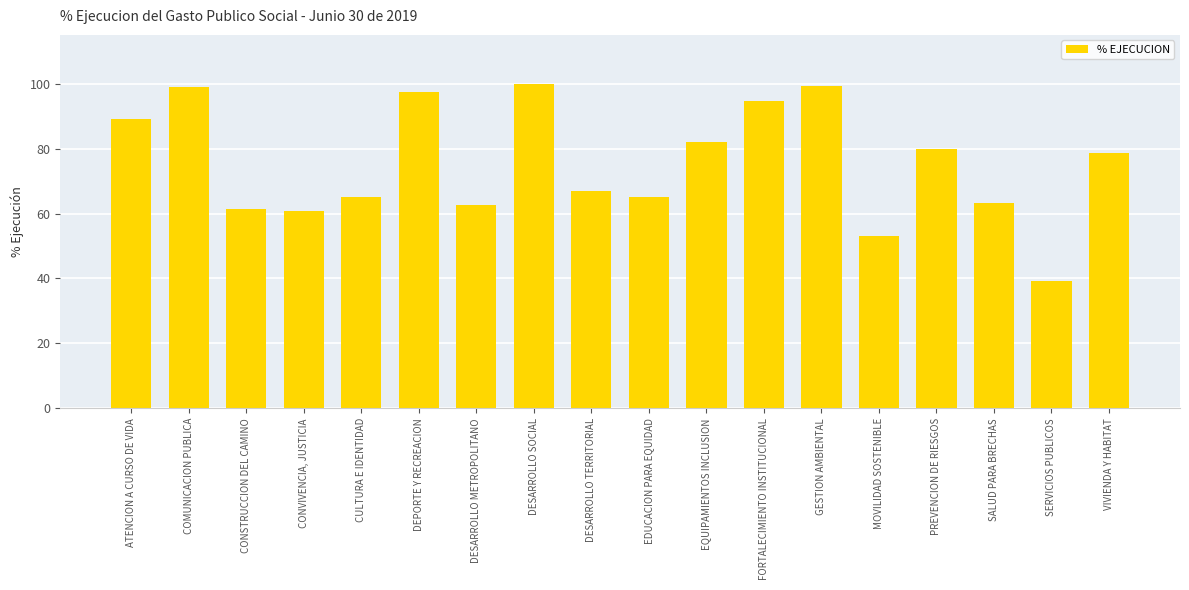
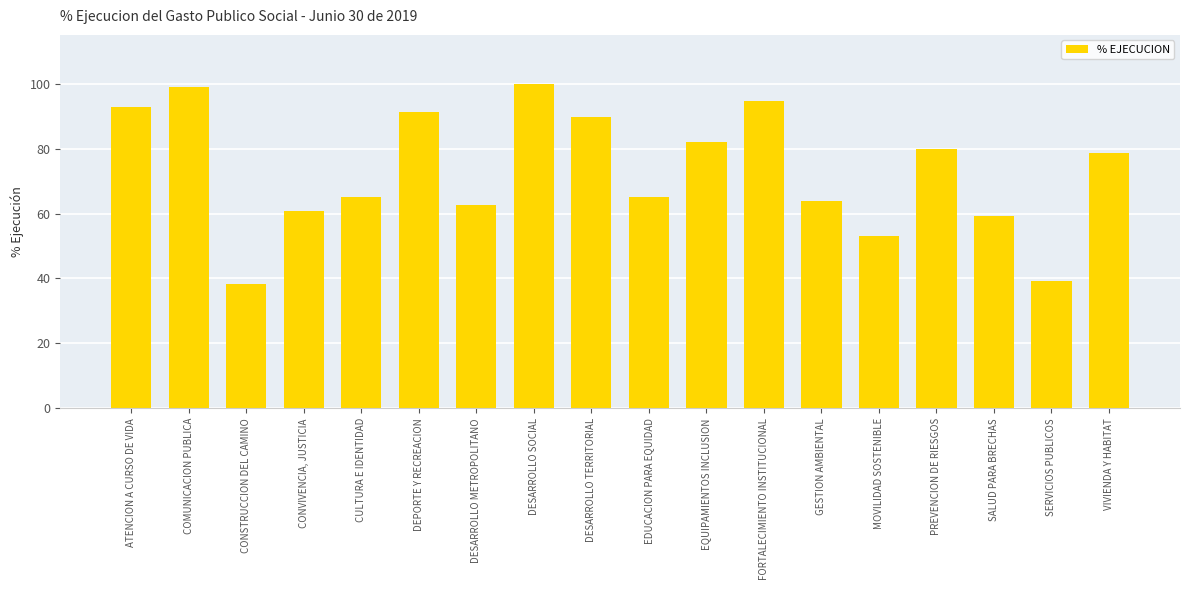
  {
-   "ATENCION A CURSO DE VIDA": 89,
+   "ATENCION A CURSO DE VIDA": 93,
    "COMUNICACION PUBLICA": 99,
-   "CONSTRUCCION DEL CAMINO": 61,
+   "CONSTRUCCION DEL CAMINO": 38,
    "CONVIVENCIA, JUSTICIA": 61,
    "CULTURA E IDENTIDAD": 65,
-   "DEPORTE Y RECREACION": 97,
+   "DEPORTE Y RECREACION": 91,
    "DESARROLLO METROPOLITANO": 63,
    "DESARROLLO SOCIAL": 100,
-   "DESARROLLO TERRITORIAL": 67,
+   "DESARROLLO TERRITORIAL": 90,
    "EDUCACION PARA EQUIDAD": 65,
    "EQUIPAMIENTOS INCLUSION": 82,
    "FORTALECIMIENTO INSTITUCIONAL": 95,
-   "GESTION AMBIENTAL": 99,
+   "GESTION AMBIENTAL": 64,
    "MOVILIDAD SOSTENIBLE": 53,
    "PREVENCION DE RIESGOS": 80,
-   "SALUD PARA BRECHAS": 63,
+   "SALUD PARA BRECHAS": 59,
    "SERVICIOS PUBLICOS": 39,
    "VIVIENDA Y HABITAT": 79
  }
